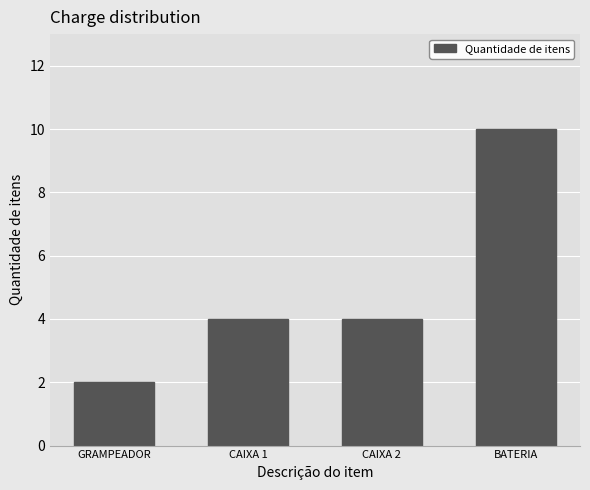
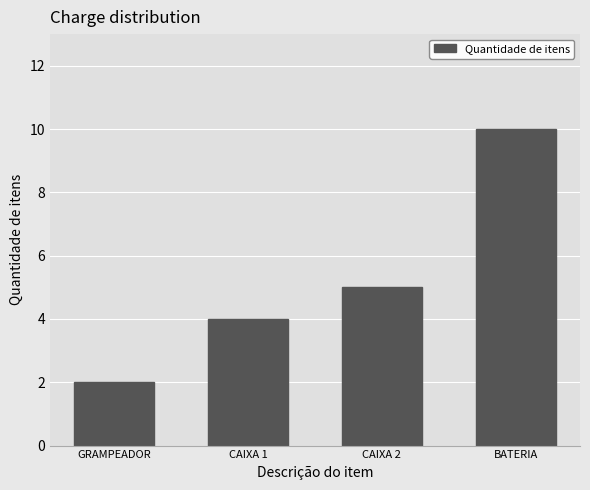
  {
    "GRAMPEADOR": 2,
    "CAIXA 1": 4,
-   "CAIXA 2": 4,
+   "CAIXA 2": 5,
    "BATERIA": 10
  }
